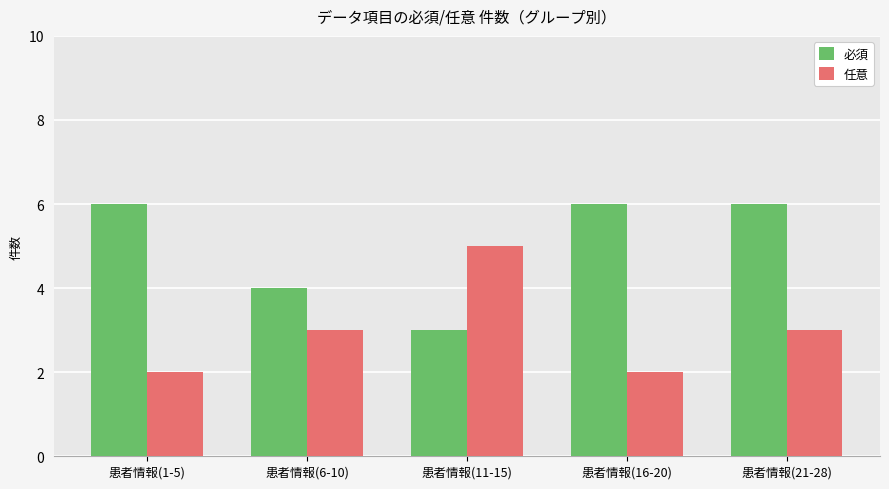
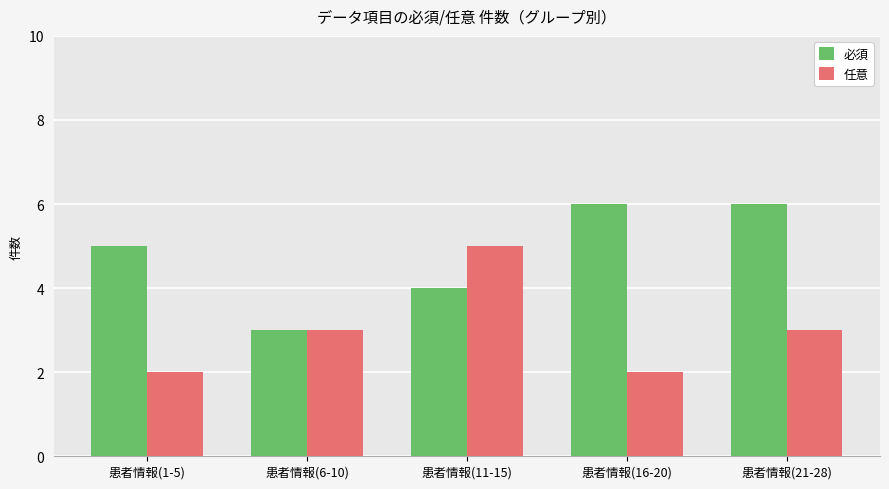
  {
    "必須": {
-     "患者情報(1-5)": 6,
-     "患者情報(6-10)": 4,
-     "患者情報(11-15)": 3,
+     "患者情報(1-5)": 5,
+     "患者情報(6-10)": 3,
+     "患者情報(11-15)": 4,
      "患者情報(16-20)": 6,
      "患者情報(21-28)": 6
    },
    "任意": {
      "患者情報(1-5)": 2,
      "患者情報(6-10)": 3,
      "患者情報(11-15)": 5,
      "患者情報(16-20)": 2,
      "患者情報(21-28)": 3
    }
  }
